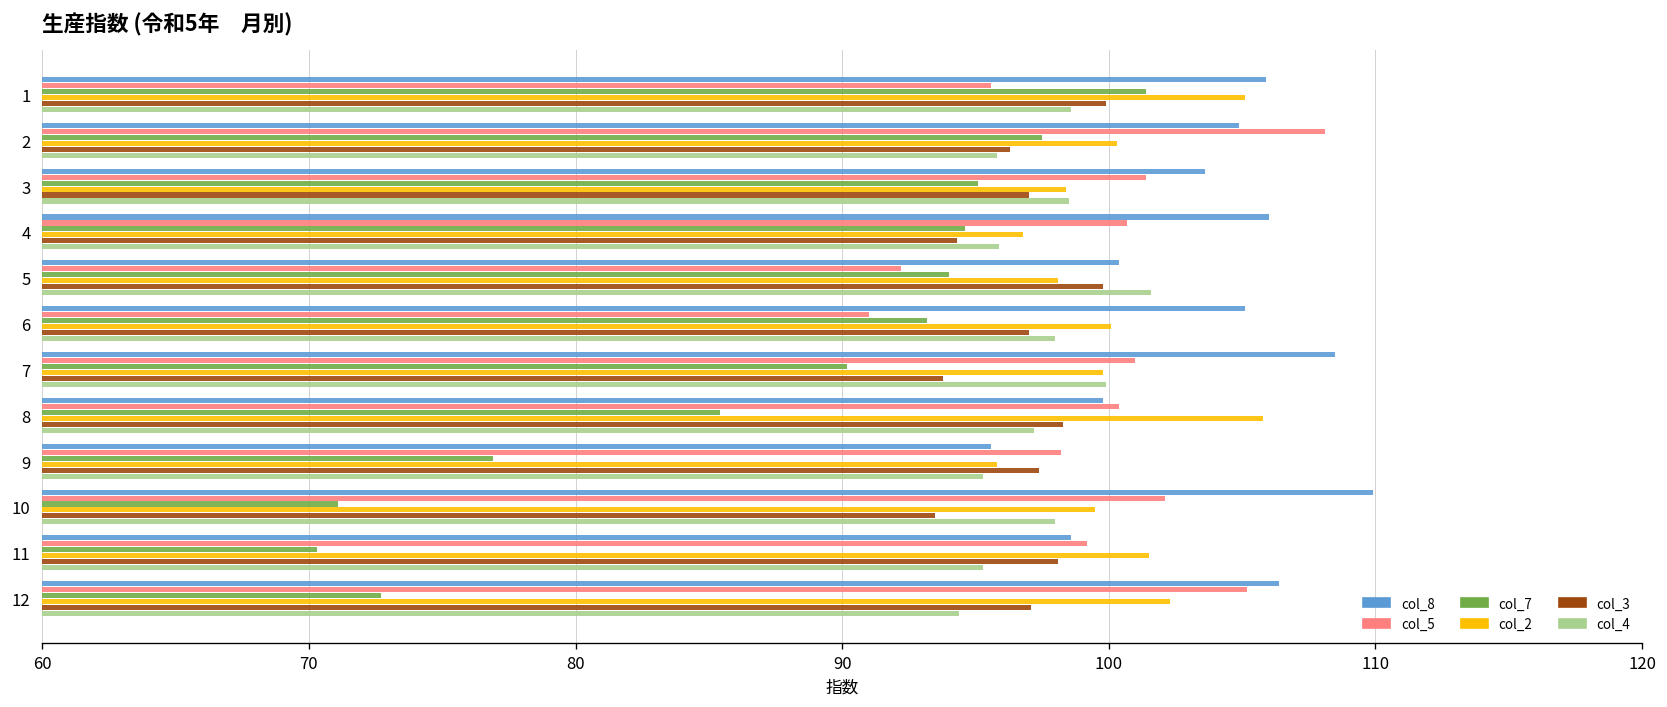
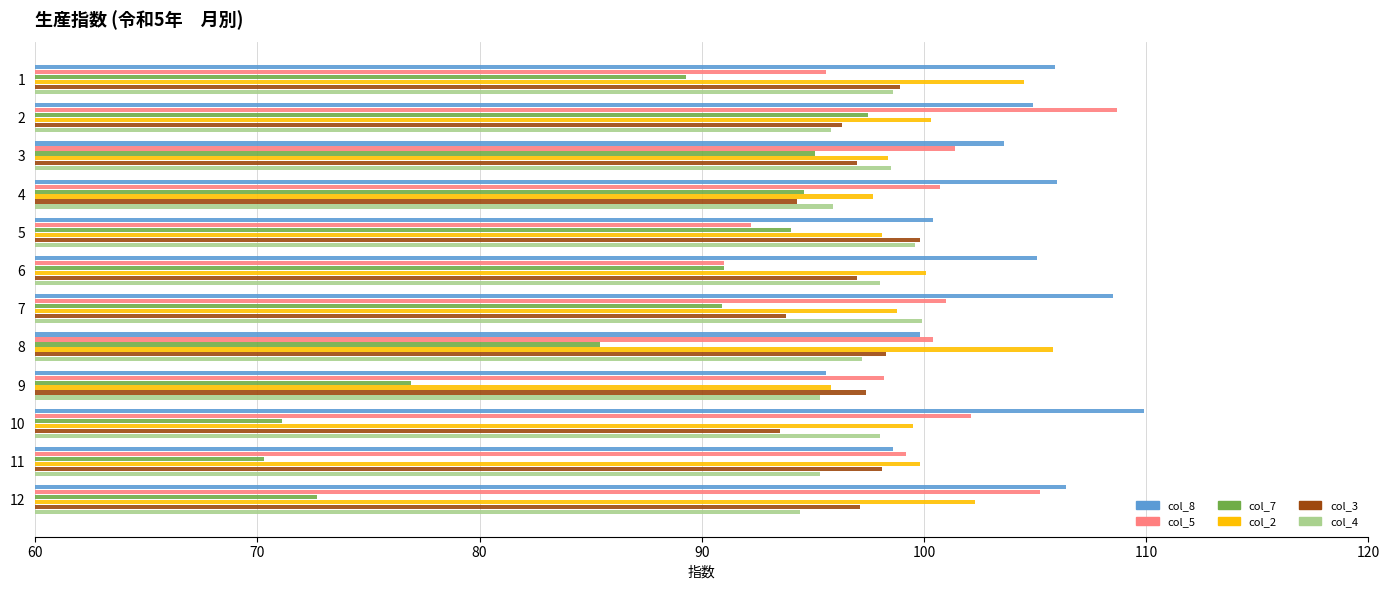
  {
    "col_8": {
      "1": 105.9,
      "2": 104.9,
      "3": 103.6,
      "4": 106.0,
      "5": 100.4,
      "6": 105.1,
      "7": 108.5,
      "8": 99.8,
      "9": 95.6,
      "10": 109.9,
      "11": 98.6,
      "12": 106.4
    },
    "col_5": {
      "1": 95.6,
-     "2": 108.1,
+     "2": 108.7,
      "3": 101.4,
      "4": 100.7,
      "5": 92.2,
      "6": 91.0,
      "7": 101.0,
      "8": 100.4,
      "9": 98.2,
      "10": 102.1,
      "11": 99.2,
      "12": 105.2
    },
    "col_7": {
-     "1": 101.4,
+     "1": 89.3,
      "2": 97.5,
      "3": 95.1,
      "4": 94.6,
      "5": 94.0,
-     "6": 93.2,
-     "7": 90.2,
+     "6": 91.0,
+     "7": 90.9,
      "8": 85.4,
      "9": 76.9,
      "10": 71.1,
      "11": 70.3,
      "12": 72.7
    },
    "col_2": {
-     "1": 105.1,
+     "1": 104.5,
      "2": 100.3,
      "3": 98.4,
-     "4": 96.8,
+     "4": 97.7,
      "5": 98.1,
      "6": 100.1,
-     "7": 99.8,
+     "7": 98.8,
      "8": 105.8,
      "9": 95.8,
      "10": 99.5,
-     "11": 101.5,
+     "11": 99.8,
      "12": 102.3
    },
    "col_3": {
-     "1": 99.9,
+     "1": 98.9,
      "2": 96.3,
      "3": 97.0,
      "4": 94.3,
      "5": 99.8,
      "6": 97.0,
      "7": 93.8,
      "8": 98.3,
      "9": 97.4,
      "10": 93.5,
      "11": 98.1,
      "12": 97.1
    },
    "col_4": {
      "1": 98.6,
      "2": 95.8,
      "3": 98.5,
      "4": 95.9,
-     "5": 101.6,
+     "5": 99.6,
      "6": 98.0,
      "7": 99.9,
      "8": 97.2,
      "9": 95.3,
      "10": 98.0,
      "11": 95.3,
      "12": 94.4
    }
  }
